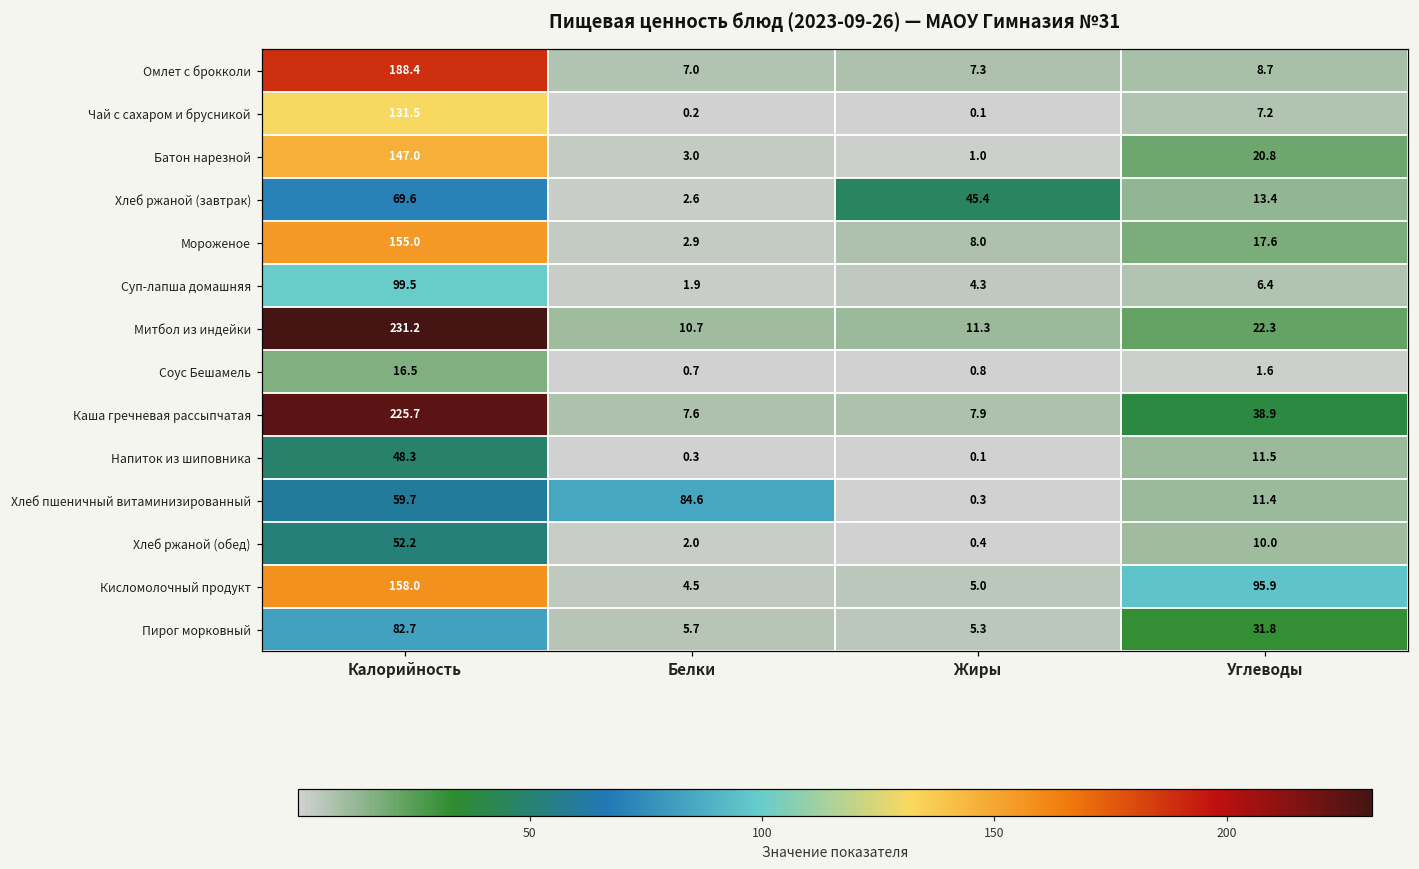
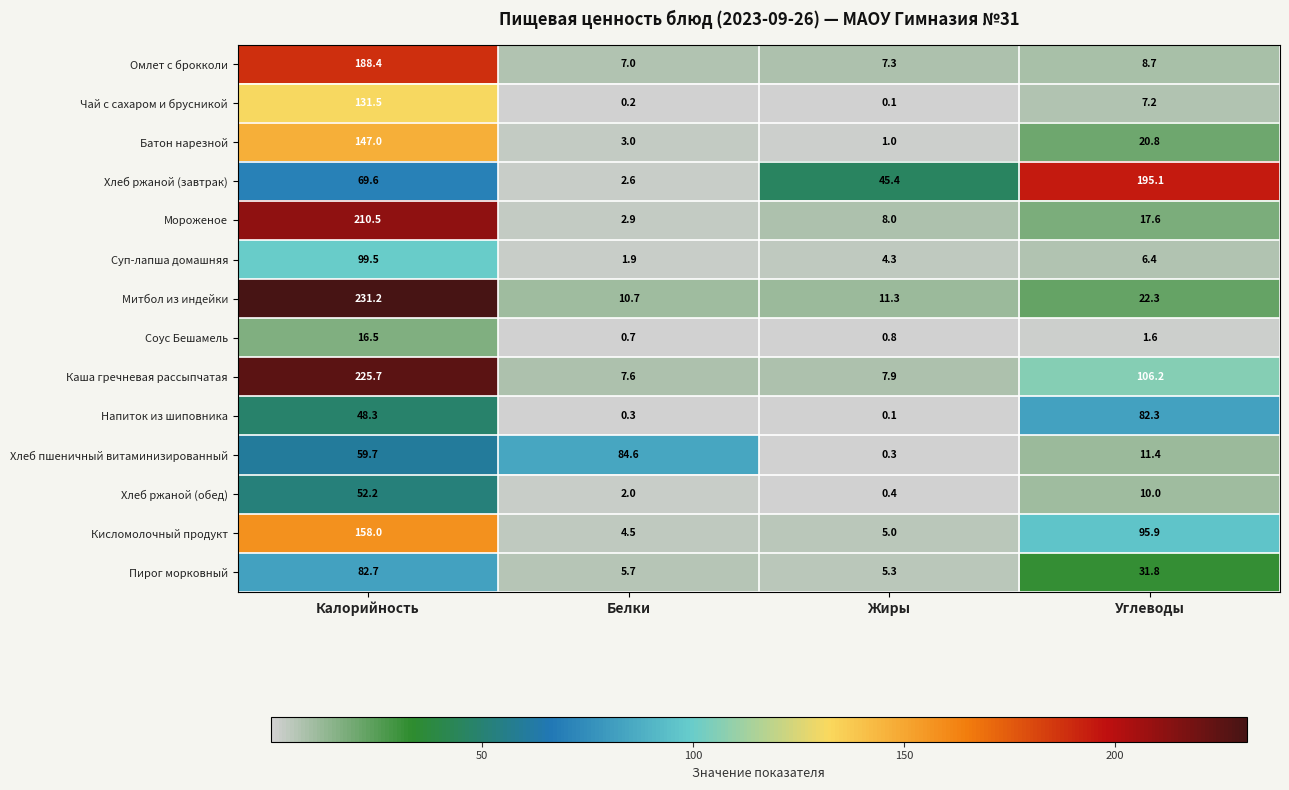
  {
    "Омлет с брокколи": {
      "Калорийность": 188.4,
      "Белки": 7.0,
      "Жиры": 7.3,
      "Углеводы": 8.7
    },
    "Чай с сахаром и брусникой": {
      "Калорийность": 131.5,
      "Белки": 0.2,
      "Жиры": 0.1,
      "Углеводы": 7.2
    },
    "Батон нарезной": {
      "Калорийность": 147.0,
      "Белки": 3.0,
      "Жиры": 1.0,
      "Углеводы": 20.8
    },
    "Хлеб ржаной (завтрак)": {
      "Калорийность": 69.6,
      "Белки": 2.6,
      "Жиры": 45.4,
-     "Углеводы": 13.4
+     "Углеводы": 195.1
    },
    "Мороженое": {
-     "Калорийность": 155.0,
+     "Калорийность": 210.5,
      "Белки": 2.9,
      "Жиры": 8.0,
      "Углеводы": 17.6
    },
    "Суп-лапша домашняя": {
      "Калорийность": 99.5,
      "Белки": 1.9,
      "Жиры": 4.3,
      "Углеводы": 6.4
    },
    "Митбол из индейки": {
      "Калорийность": 231.2,
      "Белки": 10.7,
      "Жиры": 11.3,
      "Углеводы": 22.3
    },
    "Соус Бешамель": {
      "Калорийность": 16.5,
      "Белки": 0.7,
      "Жиры": 0.8,
      "Углеводы": 1.6
    },
    "Каша гречневая рассыпчатая": {
      "Калорийность": 225.7,
      "Белки": 7.6,
      "Жиры": 7.9,
-     "Углеводы": 38.9
+     "Углеводы": 106.2
    },
    "Напиток из шиповника": {
      "Калорийность": 48.3,
      "Белки": 0.3,
      "Жиры": 0.1,
-     "Углеводы": 11.5
+     "Углеводы": 82.3
    },
    "Хлеб пшеничный витаминизированный": {
      "Калорийность": 59.7,
      "Белки": 84.6,
      "Жиры": 0.3,
      "Углеводы": 11.4
    },
    "Хлеб ржаной (обед)": {
      "Калорийность": 52.2,
      "Белки": 2.0,
      "Жиры": 0.4,
      "Углеводы": 10.0
    },
    "Кисломолочный продукт": {
      "Калорийность": 158.0,
      "Белки": 4.5,
      "Жиры": 5.0,
      "Углеводы": 95.9
    },
    "Пирог морковный": {
      "Калорийность": 82.7,
      "Белки": 5.7,
      "Жиры": 5.3,
      "Углеводы": 31.8
    }
  }
